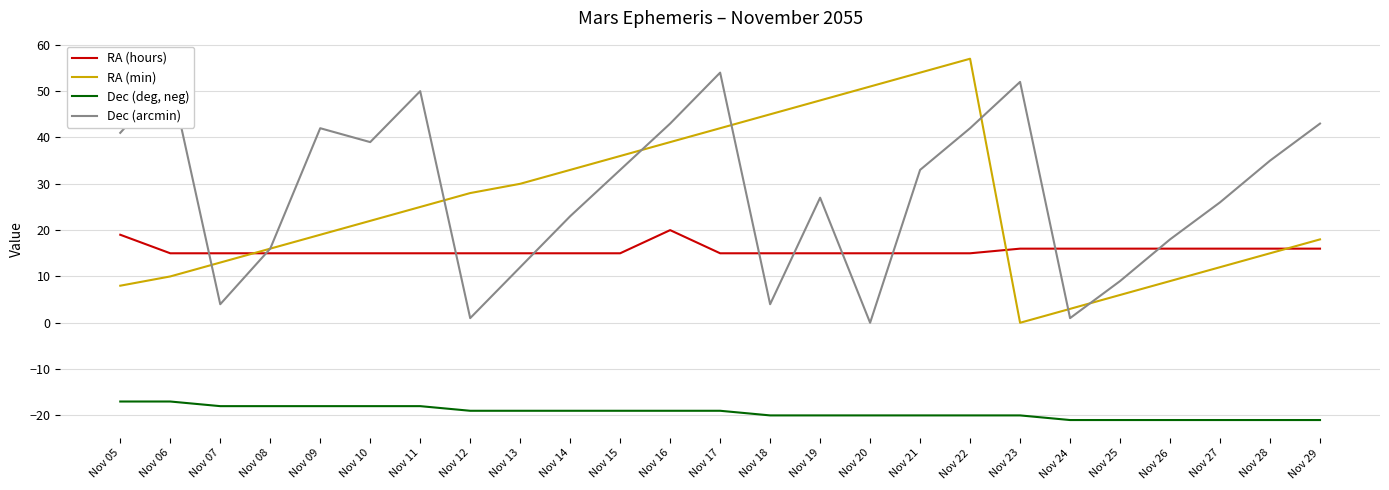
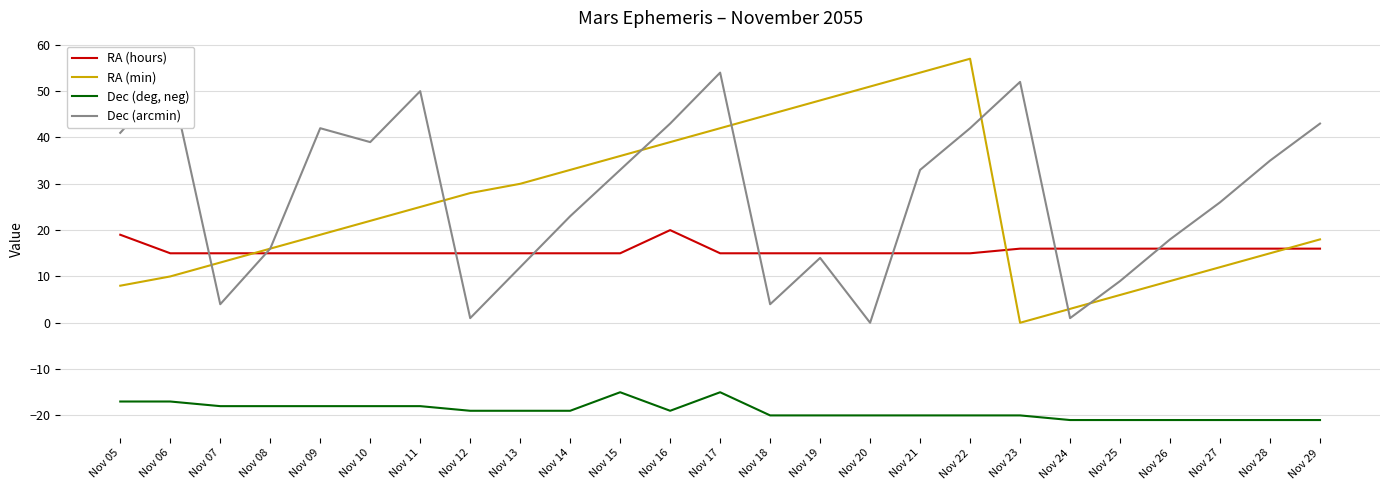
  {
    "RA (hours)": {
      "Nov 05": 19,
      "Nov 06": 15,
      "Nov 07": 15,
      "Nov 08": 15,
      "Nov 09": 15,
      "Nov 10": 15,
      "Nov 11": 15,
      "Nov 12": 15,
      "Nov 13": 15,
      "Nov 14": 15,
      "Nov 15": 15,
      "Nov 16": 20,
      "Nov 17": 15,
      "Nov 18": 15,
      "Nov 19": 15,
      "Nov 20": 15,
      "Nov 21": 15,
      "Nov 22": 15,
      "Nov 23": 16,
      "Nov 24": 16,
      "Nov 25": 16,
      "Nov 26": 16,
      "Nov 27": 16,
      "Nov 28": 16,
      "Nov 29": 16
    },
    "RA (min)": {
      "Nov 05": 8,
      "Nov 06": 10,
      "Nov 07": 13,
      "Nov 09": 19,
      "Nov 10": 22,
      "Nov 11": 25,
      "Nov 12": 28,
      "Nov 13": 30,
      "Nov 14": 33,
      "Nov 15": 36,
      "Nov 16": 39,
      "Nov 17": 42,
      "Nov 18": 45,
      "Nov 19": 48,
      "Nov 20": 51,
      "Nov 21": 54,
      "Nov 22": 57,
      "Nov 23": 0,
      "Nov 24": 3,
      "Nov 25": 6,
      "Nov 26": 9,
      "Nov 27": 12,
      "Nov 28": 15,
      "Nov 29": 18
    },
    "Dec (deg, neg)": {
      "Nov 05": -17,
      "Nov 06": -17,
      "Nov 07": -18,
      "Nov 08": -18,
      "Nov 09": -18,
      "Nov 10": -18,
      "Nov 11": -18,
      "Nov 12": -19,
      "Nov 13": -19,
      "Nov 14": -19,
-     "Nov 15": -19,
+     "Nov 15": -15,
      "Nov 16": -19,
-     "Nov 17": -19,
+     "Nov 17": -15,
      "Nov 18": -20,
      "Nov 19": -20,
      "Nov 20": -20,
      "Nov 21": -20,
      "Nov 22": -20,
      "Nov 23": -20,
      "Nov 24": -21,
      "Nov 25": -21,
      "Nov 26": -21,
      "Nov 27": -21,
      "Nov 28": -21,
      "Nov 29": -21
    },
    "Dec (arcmin)": {
      "Nov 05": 41,
      "Nov 07": 4,
      "Nov 09": 42,
      "Nov 10": 39,
      "Nov 11": 50,
      "Nov 12": 1,
      "Nov 13": 12,
      "Nov 14": 23,
      "Nov 15": 33,
      "Nov 16": 43,
      "Nov 17": 54,
      "Nov 18": 4,
-     "Nov 19": 27,
+     "Nov 19": 14,
      "Nov 20": 0,
      "Nov 21": 33,
      "Nov 22": 42,
      "Nov 23": 52,
      "Nov 24": 1,
      "Nov 25": 9,
      "Nov 26": 18,
      "Nov 27": 26,
      "Nov 28": 35,
      "Nov 29": 43
    }
  }
